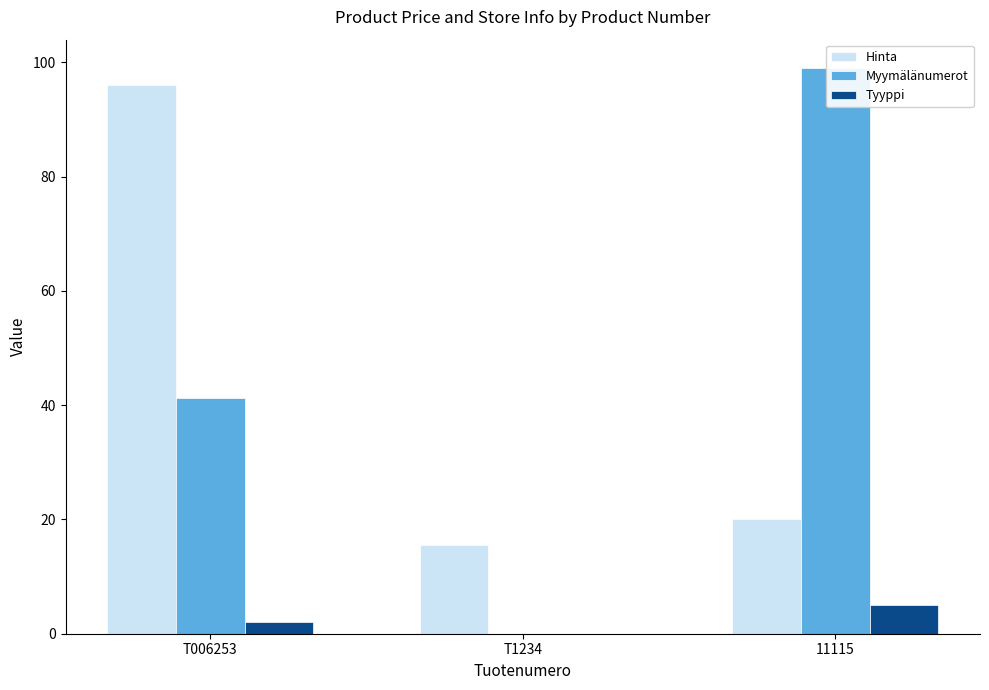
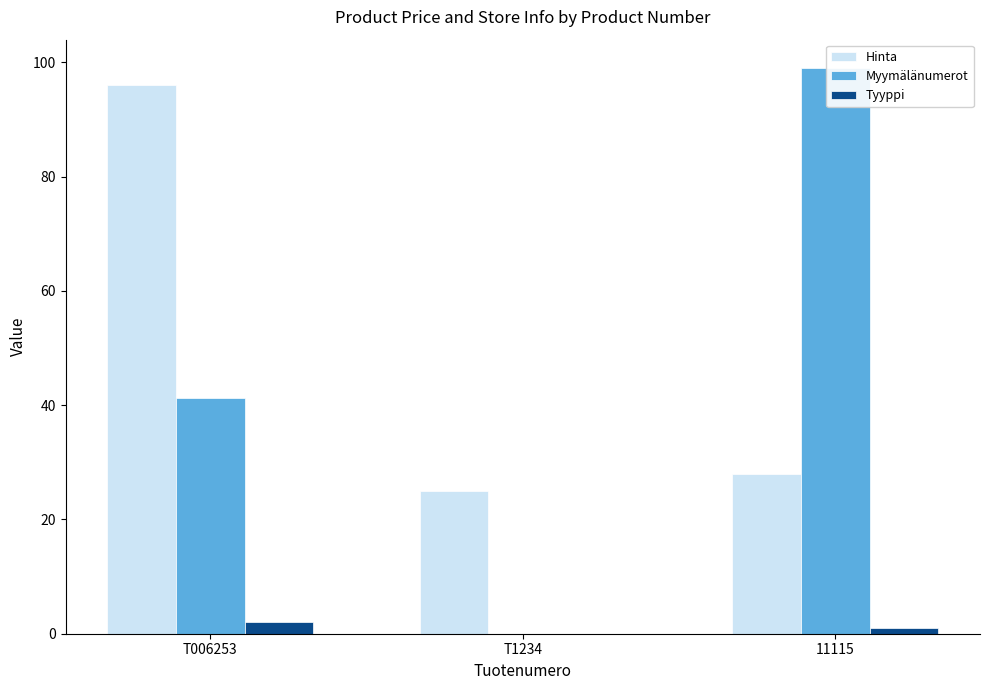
  {
    "Hinta": {
      "T006253": 96,
-     "T1234": 16,
-     "11115": 20
+     "T1234": 25,
+     "11115": 28
    },
    "Myymälänumerot": {
      "T006253": 41,
      "T1234": 0
    },
    "Tyyppi": {
      "T006253": 2,
      "T1234": 0,
-     "11115": 5
+     "11115": 1
    }
  }
